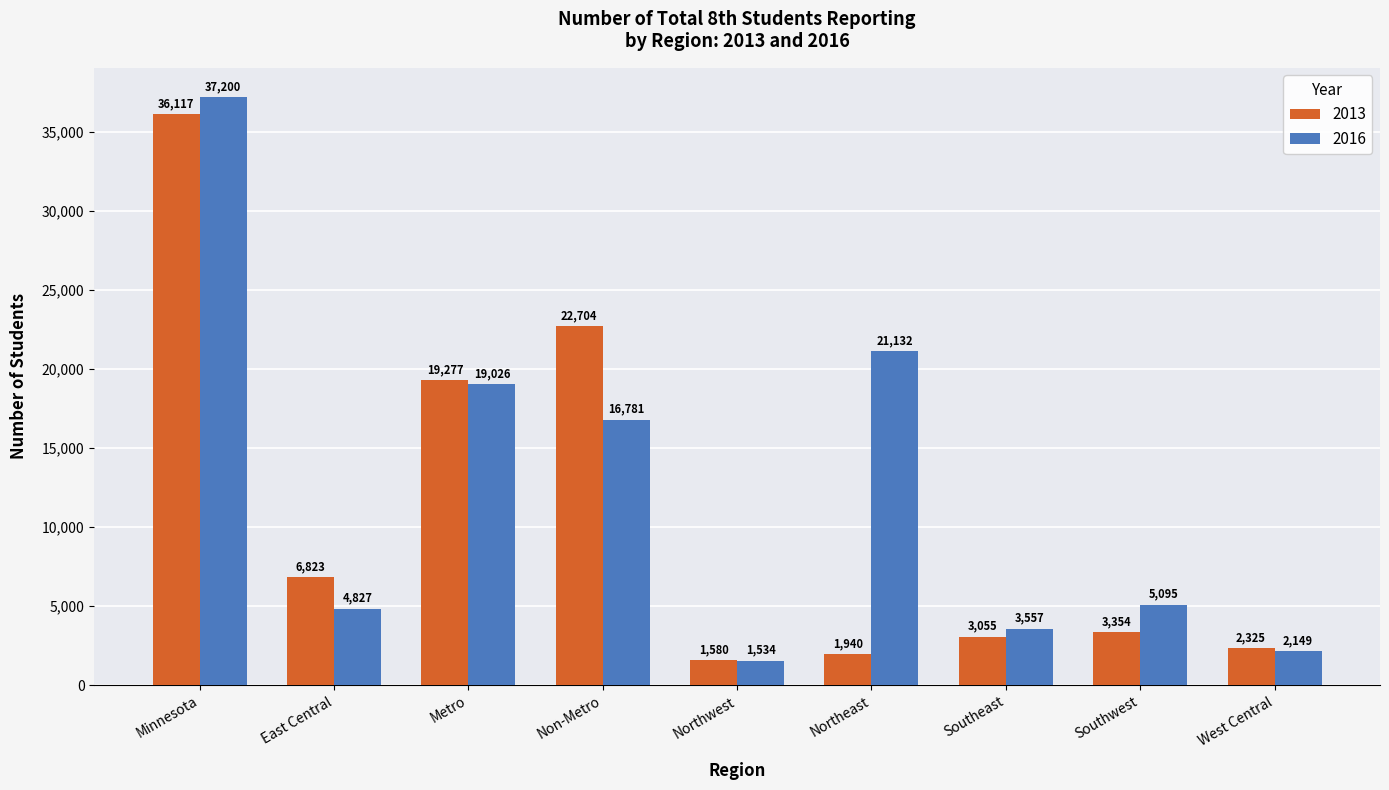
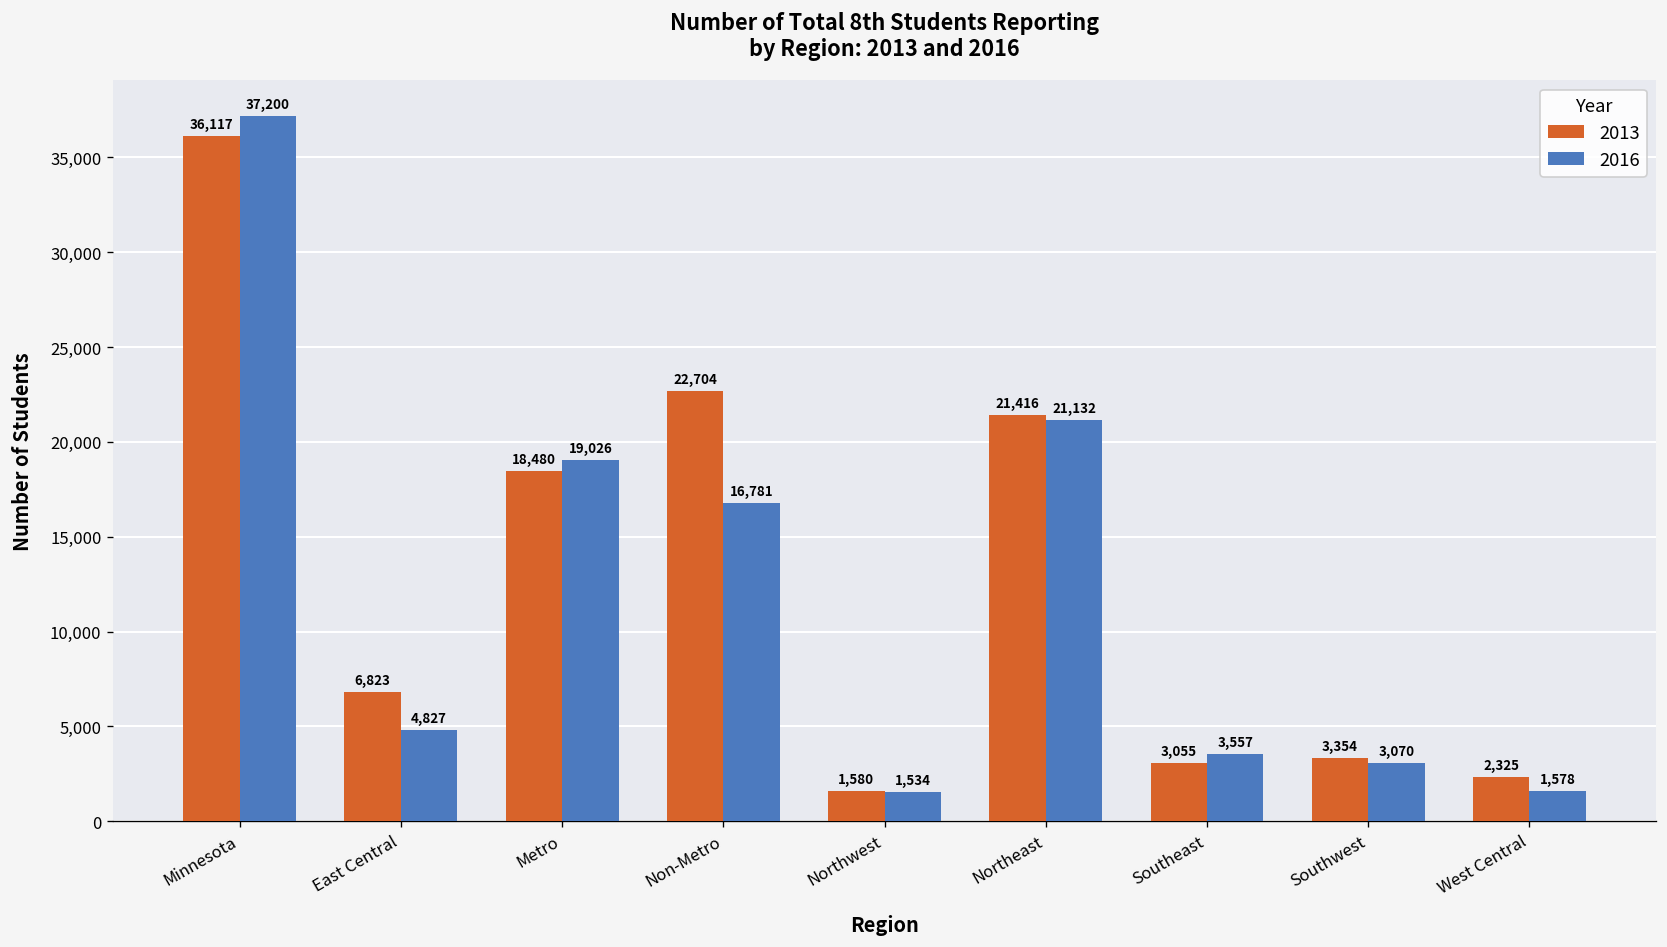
  {
    "2013": {
      "Minnesota": "36,117",
      "East Central": "6,823",
-     "Metro": "19,277",
+     "Metro": "18,480",
      "Non-Metro": "22,704",
      "Northwest": "1,580",
-     "Northeast": "1,940",
+     "Northeast": "21,416",
      "Southeast": "3,055",
      "Southwest": "3,354",
      "West Central": "2,325"
    },
    "2016": {
      "Minnesota": "37,200",
      "East Central": "4,827",
      "Metro": "19,026",
      "Non-Metro": "16,781",
      "Northwest": "1,534",
      "Northeast": "21,132",
      "Southeast": "3,557",
-     "Southwest": "5,095",
-     "West Central": "2,149"
+     "Southwest": "3,070",
+     "West Central": "1,578"
    }
  }
